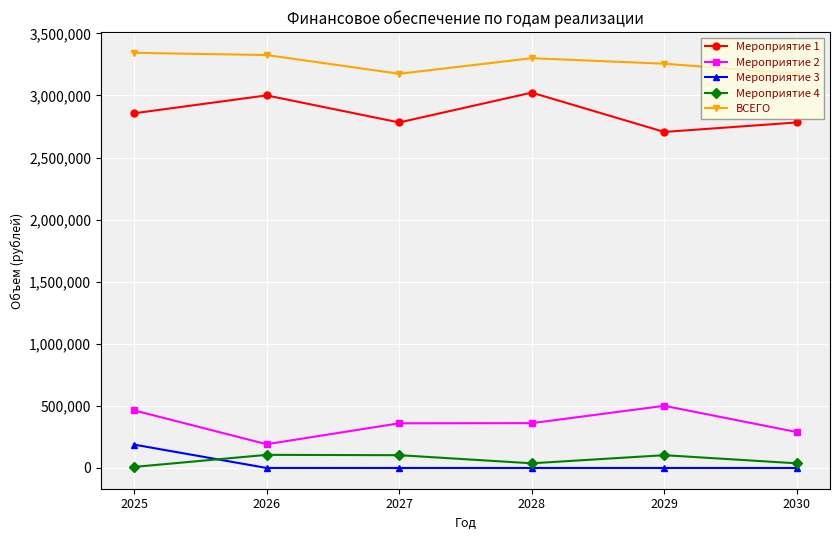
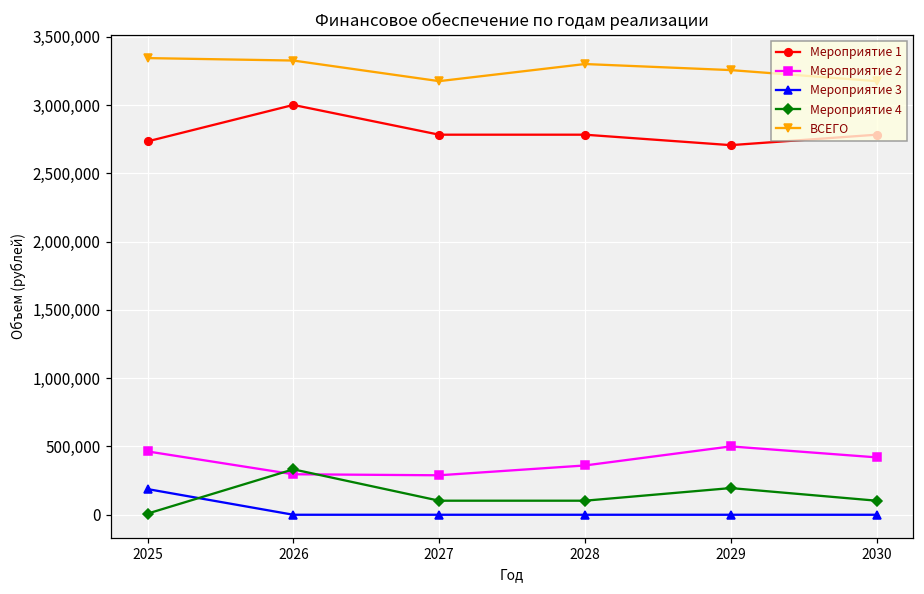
  {
    "Мероприятие 1": {
-     "2025": "2,860,000",
+     "2025": "2,730,000",
      "2026": "3,000,000",
      "2027": "2,780,000",
-     "2028": "3,020,000",
+     "2028": "2,780,000",
      "2029": "2,710,000",
      "2030": "2,780,000"
    },
    "Мероприятие 2": {
      "2025": "460,000",
-     "2026": "190,000",
-     "2027": "360,000",
+     "2026": "300,000",
+     "2027": "290,000",
      "2028": "360,000",
      "2029": "500,000",
-     "2030": "290,000"
+     "2030": "420,000"
    },
    "Мероприятие 3": {
      "2025": "190,000",
      "2026": "0",
      "2027": "0",
      "2028": "0",
      "2029": "0",
      "2030": "0"
    },
    "Мероприятие 4": {
      "2025": "10,000",
-     "2026": "110,000",
+     "2026": "330,000",
      "2027": "100,000",
-     "2028": "40,000",
-     "2029": "100,000",
-     "2030": "40,000"
+     "2028": "100,000",
+     "2029": "200,000",
+     "2030": "100,000"
    },
    "ВСЕГО": {
      "2025": "3,340,000",
      "2026": "3,330,000",
      "2027": "3,170,000",
      "2028": "3,300,000",
      "2029": "3,260,000"
    }
  }
